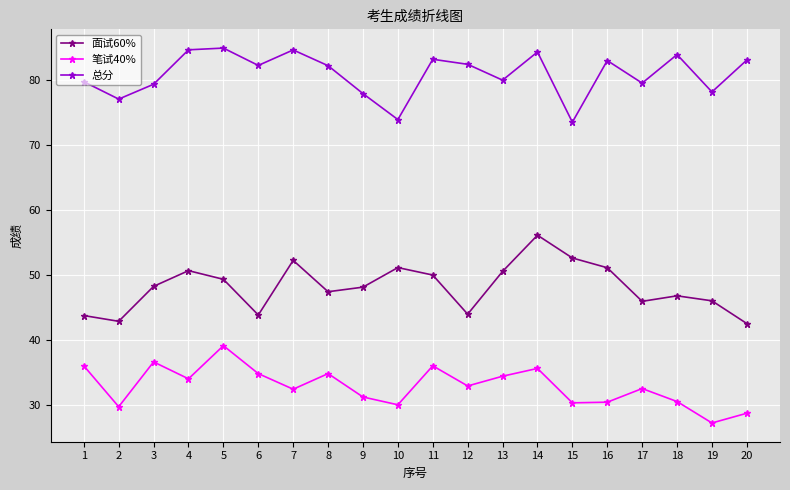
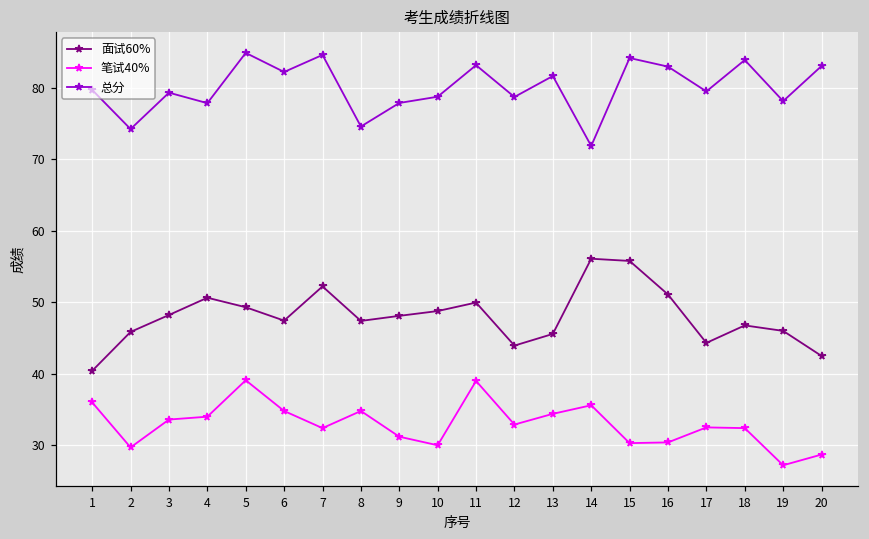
  {
    "面试60%": {
-     "1": 44,
-     "2": 43,
+     "1": 40,
+     "2": 46,
      "3": 48,
      "4": 51,
      "5": 49,
-     "6": 44,
+     "6": 47,
      "7": 52,
      "8": 47,
      "9": 48,
-     "10": 51,
+     "10": 49,
      "11": 50,
      "12": 44,
-     "13": 51,
+     "13": 46,
      "14": 56,
-     "15": 53,
+     "15": 56,
      "16": 51,
-     "17": 46,
+     "17": 44,
      "18": 47,
      "19": 46,
      "20": 43
    },
    "笔试40%": {
      "1": 36,
      "2": 30,
-     "3": 37,
+     "3": 34,
      "4": 34,
      "5": 39,
      "6": 35,
      "7": 32,
      "8": 35,
      "9": 31,
      "10": 30,
-     "11": 36,
+     "11": 39,
      "12": 33,
      "13": 34,
      "14": 36,
      "15": 30,
      "16": 30,
      "17": 33,
-     "18": 31,
+     "18": 32,
      "19": 27,
      "20": 29
    },
    "总分": {
-     "2": 77,
+     "2": 74,
      "3": 79,
-     "4": 85,
+     "4": 78,
      "5": 85,
      "6": 82,
      "7": 85,
-     "8": 82,
+     "8": 75,
      "9": 78,
-     "10": 74,
+     "10": 79,
      "11": 83,
-     "12": 82,
-     "13": 80,
-     "14": 84,
-     "15": 74,
+     "12": 79,
+     "13": 82,
+     "14": 72,
+     "15": 84,
      "16": 83,
      "17": 80,
      "18": 84,
      "19": 78,
      "20": 83
    }
  }
